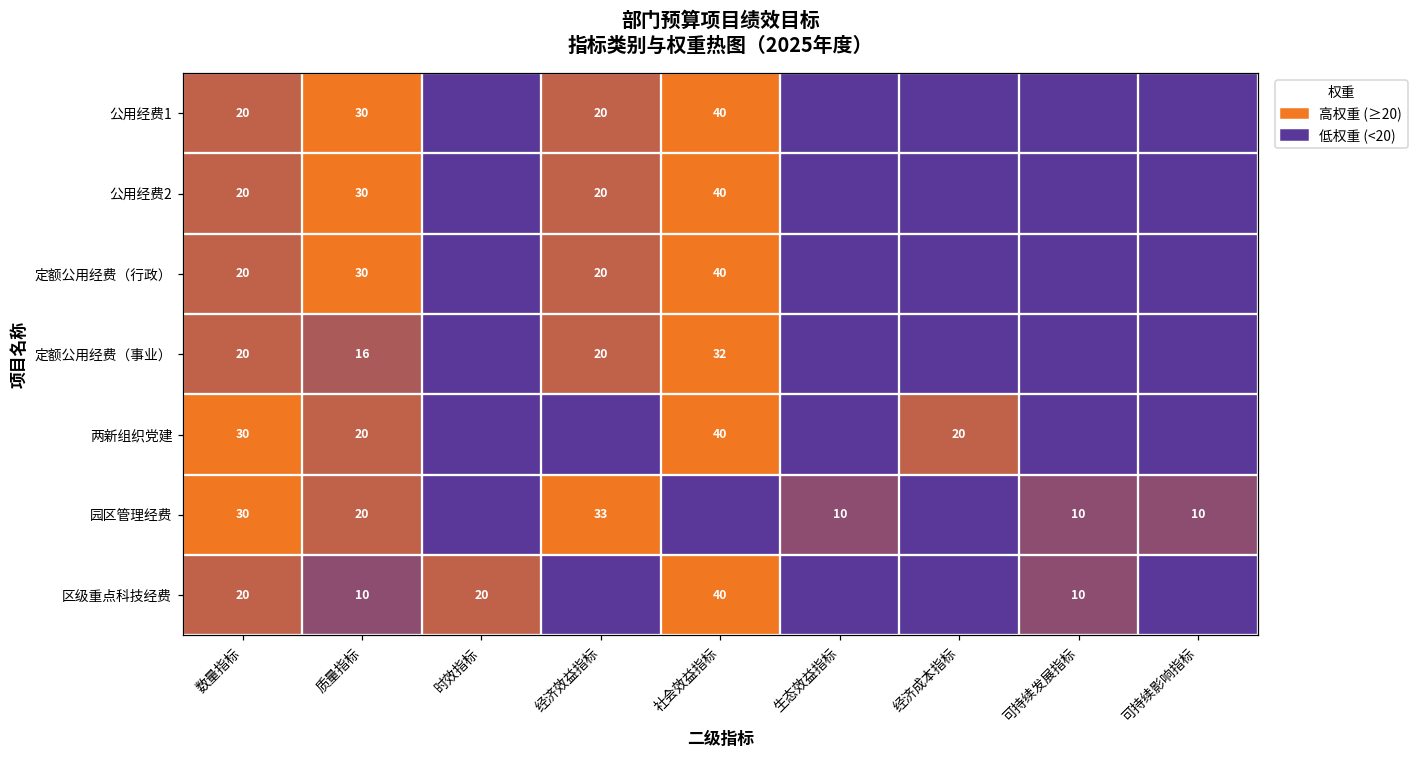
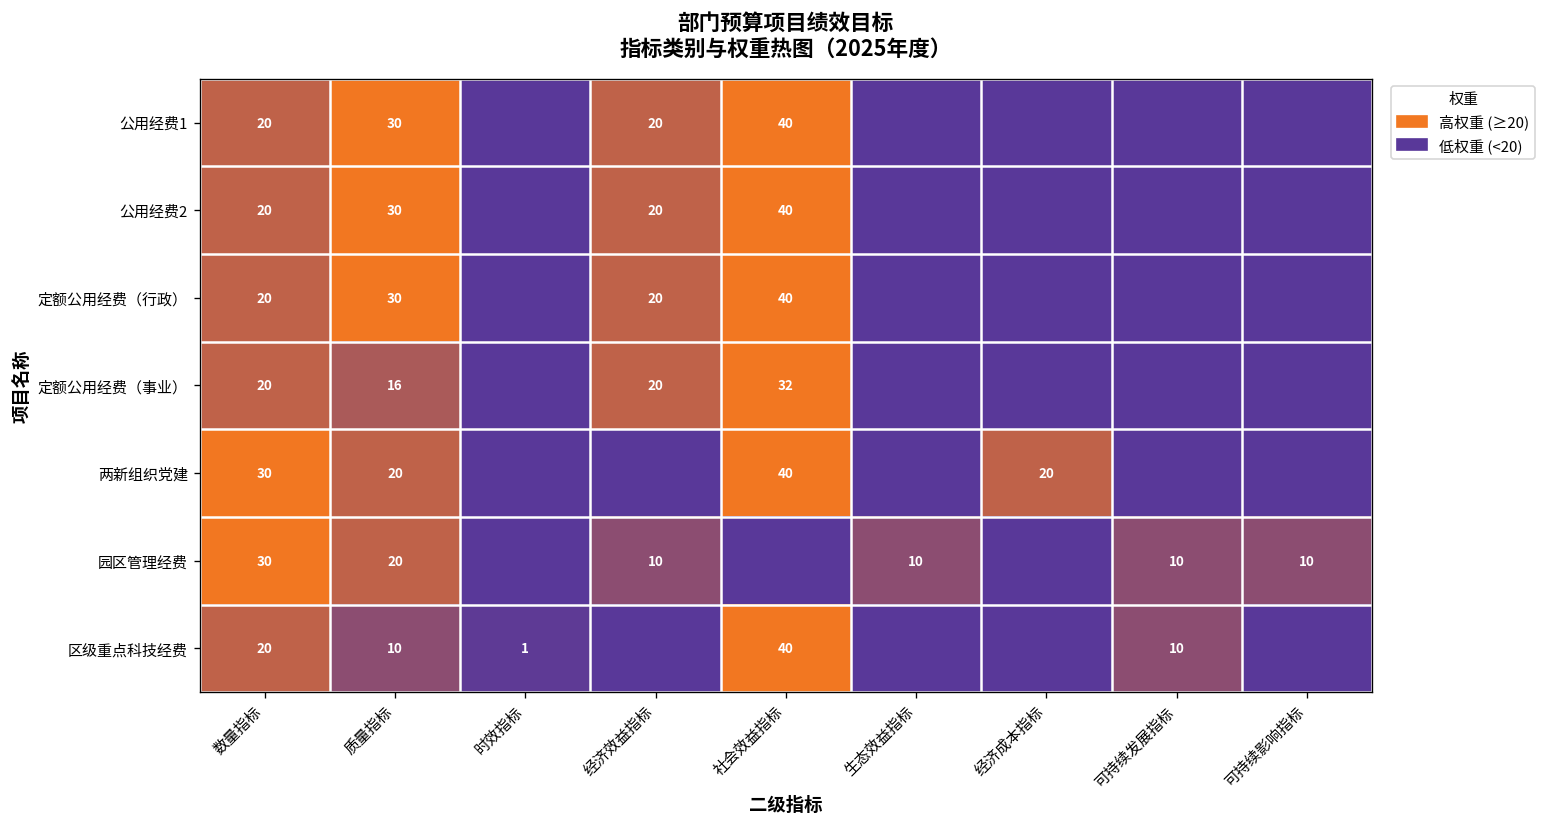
  {
    "公用经费1": {
      "数量指标": 20,
      "质量指标": 30,
      "经济效益指标": 20,
      "社会效益指标": 40
    },
    "公用经费2": {
      "数量指标": 20,
      "质量指标": 30,
      "经济效益指标": 20,
      "社会效益指标": 40
    },
    "定额公用经费（行政）": {
      "数量指标": 20,
      "质量指标": 30,
      "经济效益指标": 20,
      "社会效益指标": 40
    },
    "定额公用经费（事业）": {
      "数量指标": 20,
      "质量指标": 16,
      "经济效益指标": 20,
      "社会效益指标": 32
    },
    "两新组织党建": {
      "数量指标": 30,
      "质量指标": 20,
      "社会效益指标": 40,
      "经济成本指标": 20
    },
    "园区管理经费": {
      "数量指标": 30,
      "质量指标": 20,
-     "经济效益指标": 33,
+     "经济效益指标": 10,
      "生态效益指标": 10,
      "可持续发展指标": 10,
      "可持续影响指标": 10
    },
    "区级重点科技经费": {
      "数量指标": 20,
      "质量指标": 10,
-     "时效指标": 20,
+     "时效指标": 1,
      "社会效益指标": 40,
      "可持续发展指标": 10
    }
  }
